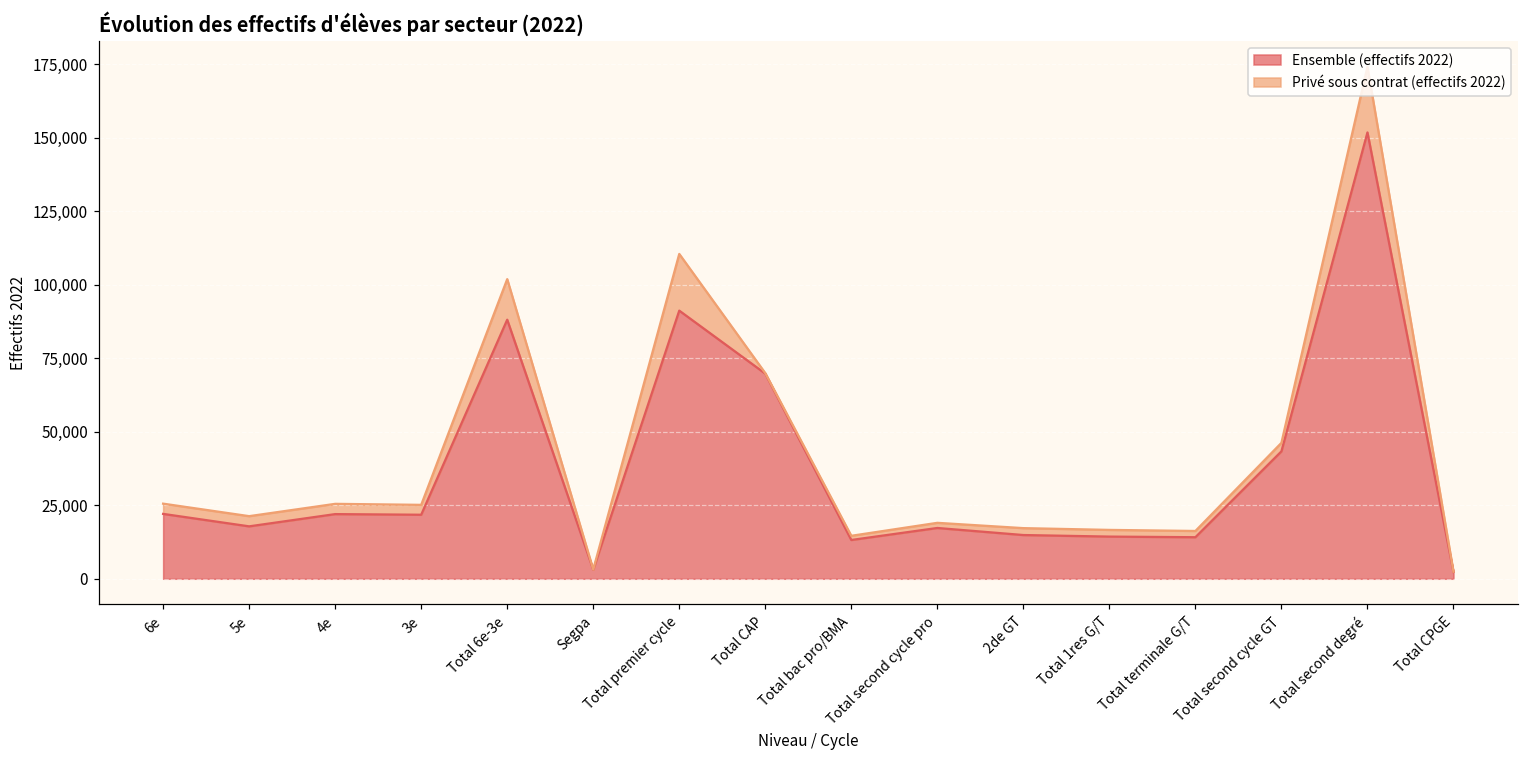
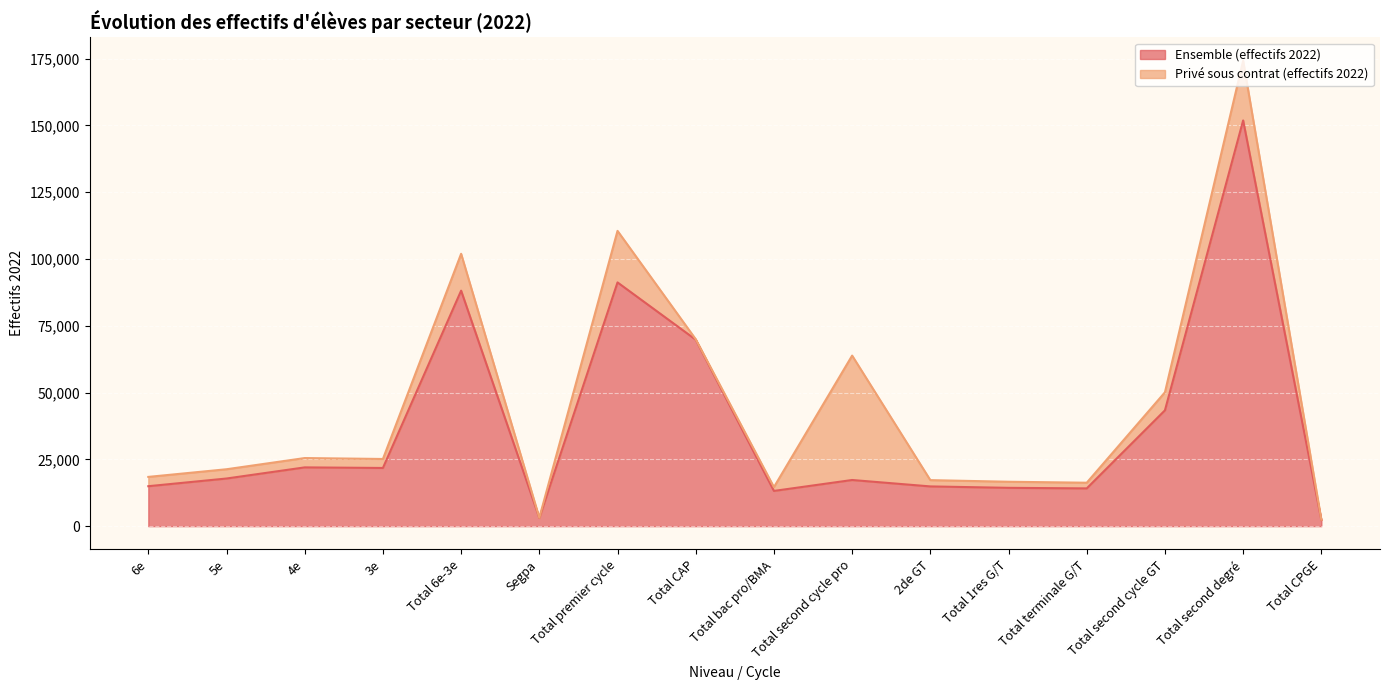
  {
    "Ensemble (effectifs 2022)": {
-     "6e": "22,000",
+     "6e": "15,000",
      "5e": "18,000",
      "4e": "22,000",
      "3e": "22,000",
      "Total 6e-3e": "88,000",
      "Total premier cycle": "91,000",
      "Total bac pro/BMA": "13,000",
      "Total second cycle pro": "17,000",
      "2de GT": "15,000",
      "Total 1res G/T": "14,000",
      "Total terminale G/T": "14,000",
      "Total second cycle GT": "43,000",
      "Total second degré": "152,000"
    },
    "Privé sous contrat (effectifs 2022)": {
      "6e": "3,000",
      "5e": "3,000",
      "4e": "3,000",
      "3e": "3,000",
      "Total 6e-3e": "14,000",
      "Total premier cycle": "19,000",
      "Total bac pro/BMA": "1,000",
-     "Total second cycle pro": "2,000",
+     "Total second cycle pro": "47,000",
      "2de GT": "2,000",
      "Total 1res G/T": "2,000",
      "Total terminale G/T": "2,000",
-     "Total second cycle GT": "3,000"
+     "Total second cycle GT": "7,000"
    }
  }
